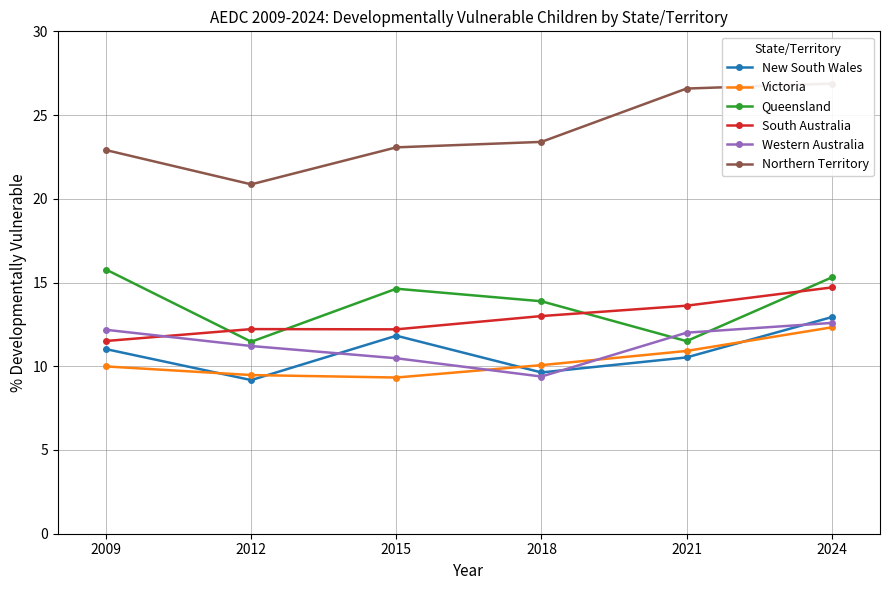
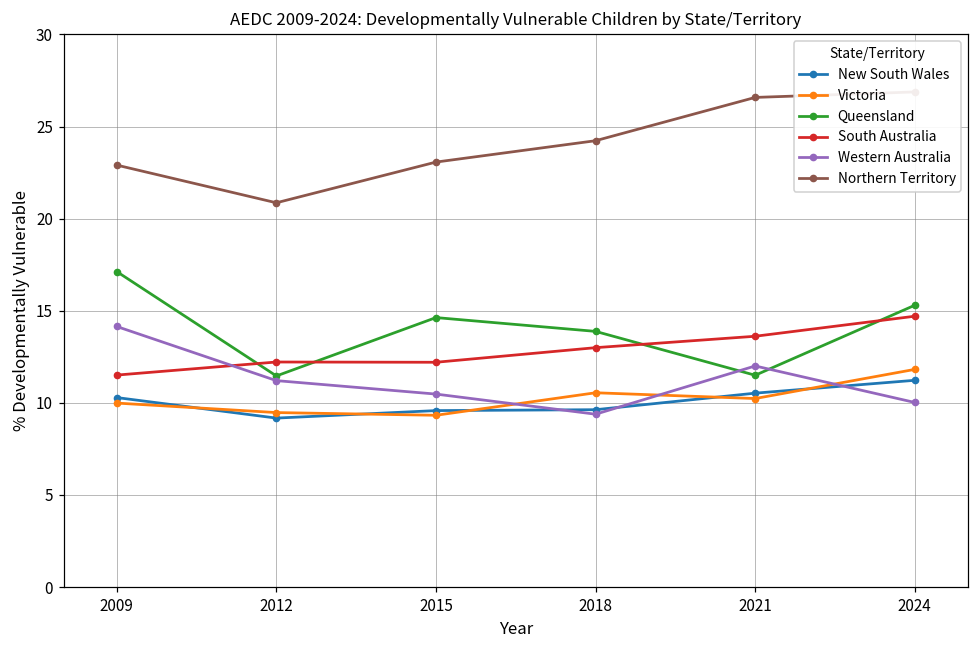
  {
    "New South Wales": {
-     "2009": 11.0,
+     "2009": 10.3,
      "2012": 9.2,
-     "2015": 11.8,
+     "2015": 9.6,
      "2018": 9.6,
      "2021": 10.5,
-     "2024": 12.9
+     "2024": 11.2
    },
    "Victoria": {
      "2009": 10.0,
      "2012": 9.5,
      "2015": 9.3,
-     "2018": 10.1,
-     "2021": 10.9,
-     "2024": 12.3
+     "2018": 10.5,
+     "2021": 10.2,
+     "2024": 11.8
    },
    "Queensland": {
-     "2009": 15.8,
+     "2009": 17.1,
      "2012": 11.5,
      "2015": 14.6,
      "2018": 13.9,
      "2021": 11.5,
      "2024": 15.3
    },
    "South Australia": {
      "2009": 11.5,
      "2012": 12.2,
      "2015": 12.2,
      "2018": 13.0,
      "2021": 13.6,
      "2024": 14.7
    },
    "Western Australia": {
-     "2009": 12.2,
+     "2009": 14.1,
      "2012": 11.2,
      "2015": 10.5,
      "2018": 9.4,
      "2021": 12.0,
-     "2024": 12.6
+     "2024": 10.0
    },
    "Northern Territory": {
      "2009": 22.9,
      "2012": 20.9,
      "2015": 23.1,
-     "2018": 23.4,
+     "2018": 24.2,
      "2021": 26.6
    }
  }
